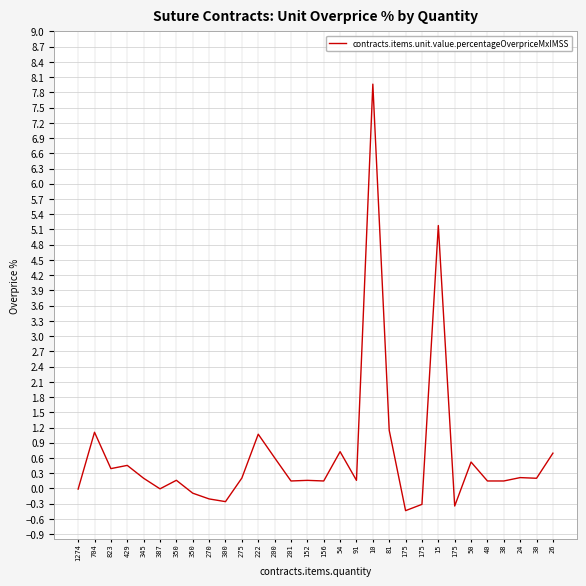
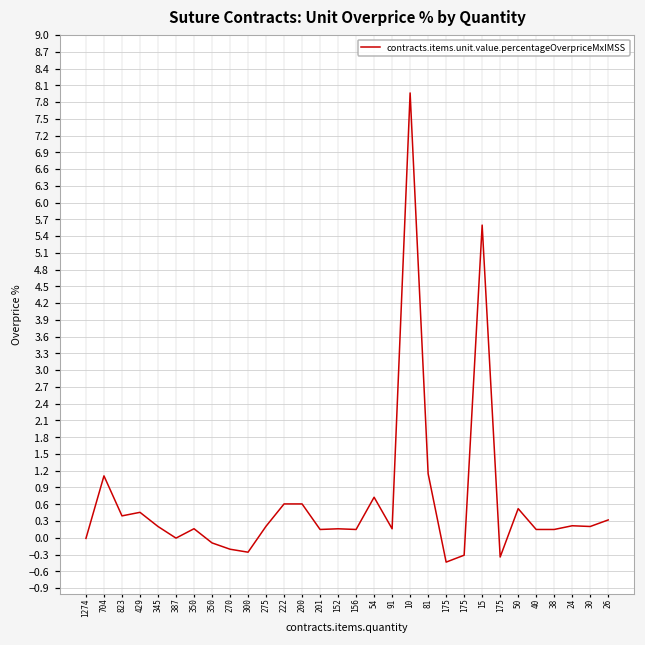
  {
    "1274": 0.0,
    "704": 1.1,
    "823": 0.4,
    "429": 0.5,
    "345": 0.2,
    "387": 0.0,
    "270": -0.2,
    "300": -0.3,
    "275": 0.2,
-   "222": 1.1,
+   "222": 0.6,
    "200": 0.6,
    "201": 0.1,
    "152": 0.2,
    "156": 0.1,
    "54": 0.7,
    "91": 0.2,
    "10": 8.0,
    "81": 1.1,
-   "15": 5.2,
+   "15": 5.6,
    "50": 0.5,
    "40": 0.1,
    "38": 0.1,
    "24": 0.2,
    "30": 0.2,
-   "26": 0.7
+   "26": 0.3
  }
